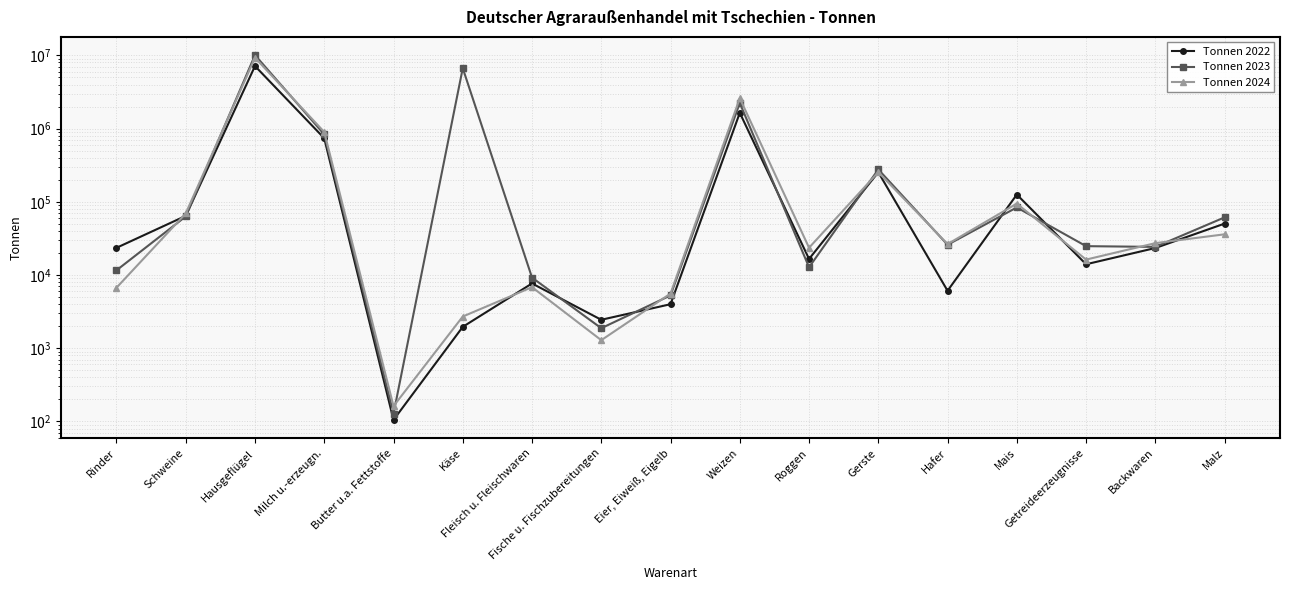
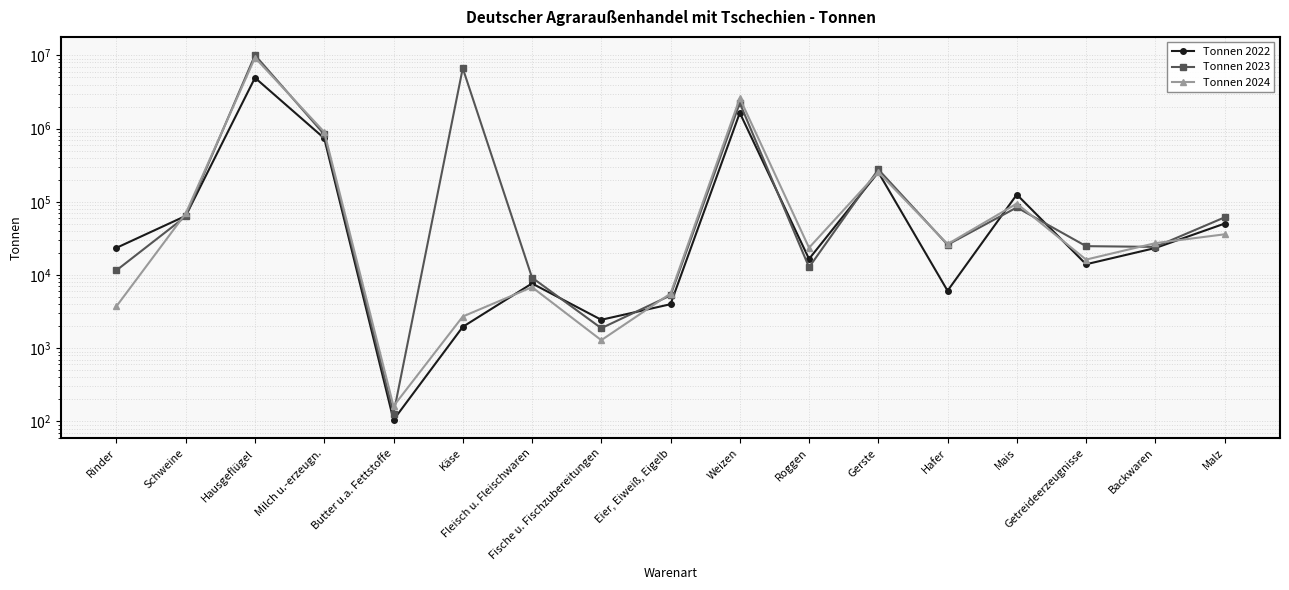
  {
    "Tonnen 2022": {
      "Rinder": 24000,
-     "Hausgeflügel": 7000000,
+     "Hausgeflügel": 5000000,
      "Milch u.-erzeugn.": 700000,
      "Butter u.a. Fettstoffe": 100,
      "Käse": 2000,
      "Fleisch u. Fleischwaren": 8000,
      "Fische u. Fischzubereitungen": 2400,
      "Eier, Eiweiß, Eigelb": 4000,
      "Weizen": 1600000,
      "Roggen": 17000,
      "Hafer": 6000,
      "Mais": 130000,
      "Getreideerzeugnisse": 14000,
      "Malz": 50000
    },
    "Tonnen 2023": {
      "Rinder": 12000,
      "Hausgeflügel": 10000000,
      "Butter u.a. Fettstoffe": 130,
      "Käse": 7000000,
      "Fleisch u. Fleischwaren": 9000,
      "Fische u. Fischzubereitungen": 1900,
      "Weizen": 2200000,
      "Roggen": 13000,
      "Gerste": 280000,
      "Mais": 80000,
      "Getreideerzeugnisse": 25000,
      "Malz": 60000
    },
    "Tonnen 2024": {
-     "Rinder": 7000,
+     "Rinder": 4000,
      "Hausgeflügel": 9000000,
      "Butter u.a. Fettstoffe": 160,
      "Käse": 2700,
      "Fleisch u. Fleischwaren": 7000,
      "Fische u. Fischzubereitungen": 1300,
      "Weizen": 2600000,
      "Roggen": 24000,
      "Mais": 90000,
      "Getreideerzeugnisse": 16000,
      "Backwaren": 27000,
      "Malz": 40000
    }
  }
